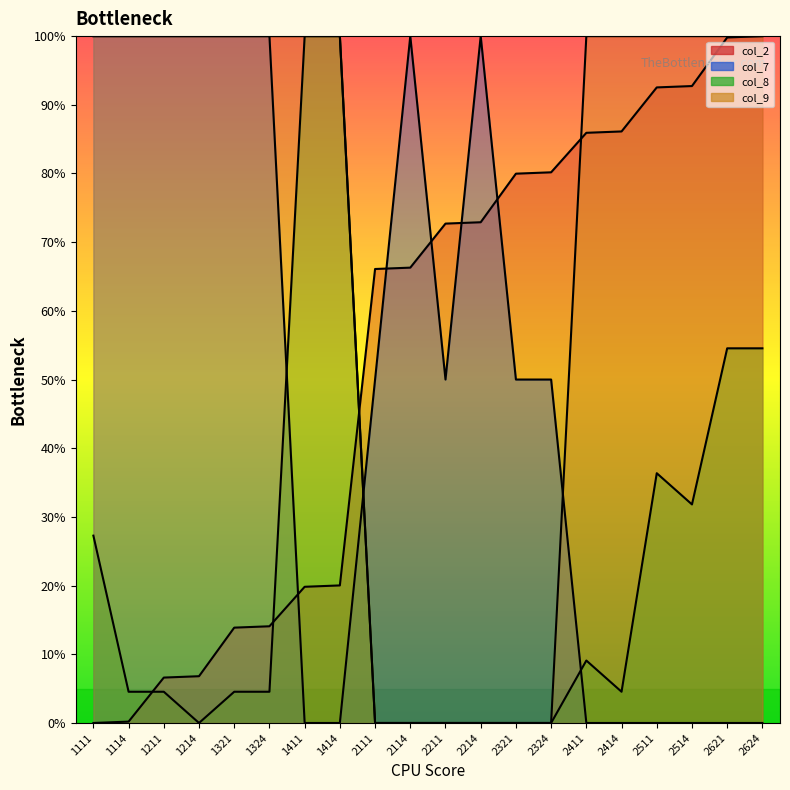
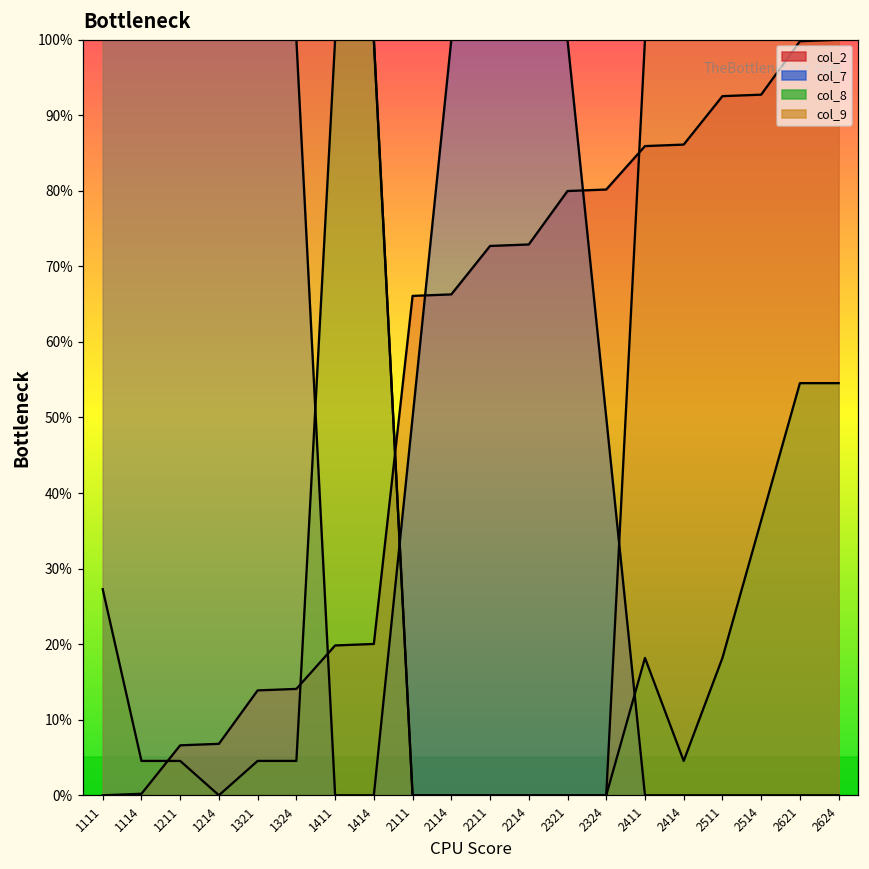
  {
    "col_7": {
      "2111": "50%",
      "2114": "100%",
-     "2211": "50%",
+     "2211": "100%",
      "2214": "100%",
-     "2321": "50%",
+     "2321": "100%",
      "2324": "50%"
    },
    "col_8": {
      "1111": "27%",
-     "2411": "9%",
-     "2511": "36%",
-     "2514": "32%",
+     "2411": "18%",
+     "2511": "18%",
+     "2514": "36%",
      "2621": "55%",
      "2624": "55%"
    }
  }
